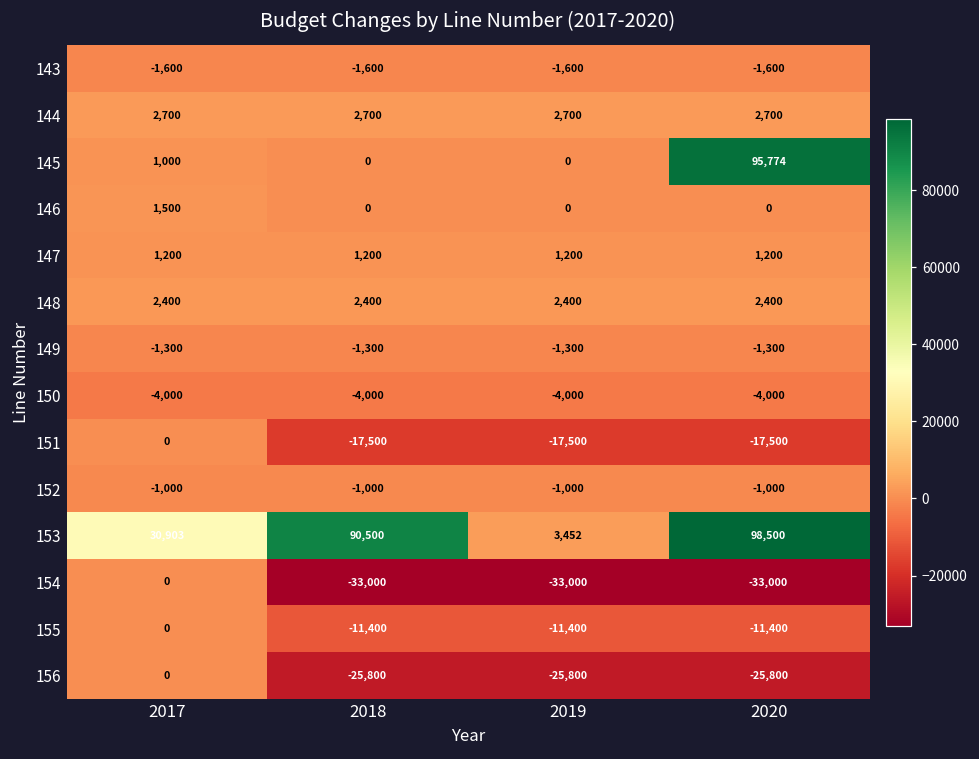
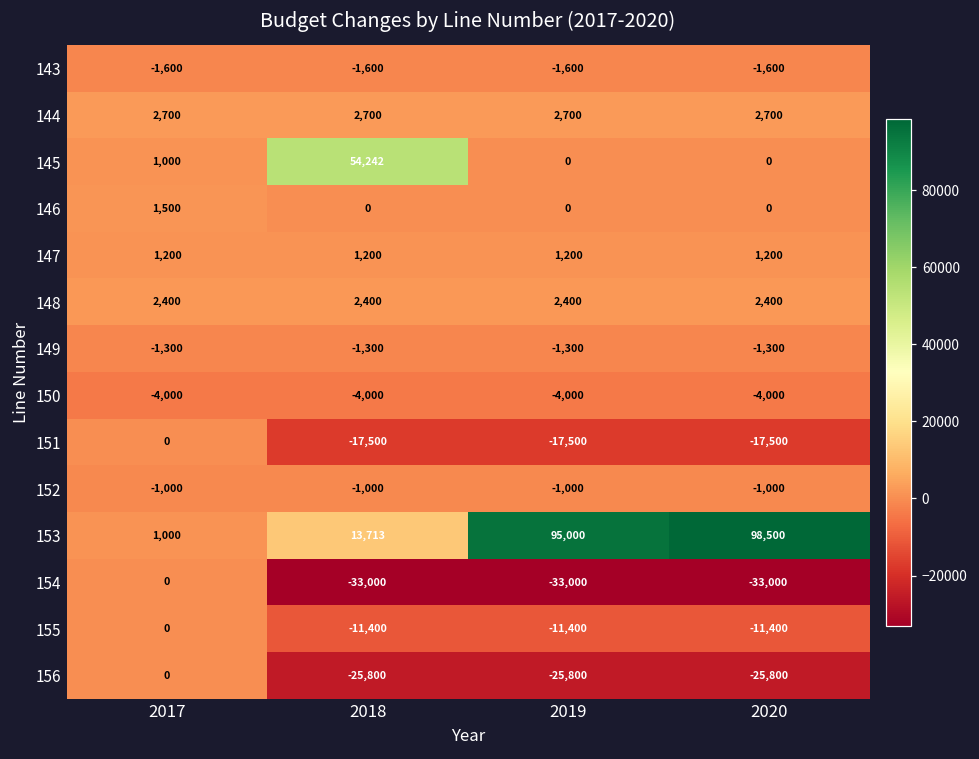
  {
    "143": {
      "2017": "-1,600",
      "2018": "-1,600",
      "2019": "-1,600",
      "2020": "-1,600"
    },
    "144": {
      "2017": "2,700",
      "2018": "2,700",
      "2019": "2,700",
      "2020": "2,700"
    },
    "145": {
      "2017": "1,000",
-     "2018": "0",
+     "2018": "54,242",
      "2019": "0",
-     "2020": "95,774"
+     "2020": "0"
    },
    "146": {
      "2017": "1,500",
      "2018": "0",
      "2019": "0",
      "2020": "0"
    },
    "147": {
      "2017": "1,200",
      "2018": "1,200",
      "2019": "1,200",
      "2020": "1,200"
    },
    "148": {
      "2017": "2,400",
      "2018": "2,400",
      "2019": "2,400",
      "2020": "2,400"
    },
    "149": {
      "2017": "-1,300",
      "2018": "-1,300",
      "2019": "-1,300",
      "2020": "-1,300"
    },
    "150": {
      "2017": "-4,000",
      "2018": "-4,000",
      "2019": "-4,000",
      "2020": "-4,000"
    },
    "151": {
      "2017": "0",
      "2018": "-17,500",
      "2019": "-17,500",
      "2020": "-17,500"
    },
    "152": {
      "2017": "-1,000",
      "2018": "-1,000",
      "2019": "-1,000",
      "2020": "-1,000"
    },
    "153": {
-     "2017": "30,903",
-     "2018": "90,500",
-     "2019": "3,452",
+     "2017": "1,000",
+     "2018": "13,713",
+     "2019": "95,000",
      "2020": "98,500"
    },
    "154": {
      "2017": "0",
      "2018": "-33,000",
      "2019": "-33,000",
      "2020": "-33,000"
    },
    "155": {
      "2017": "0",
      "2018": "-11,400",
      "2019": "-11,400",
      "2020": "-11,400"
    },
    "156": {
      "2017": "0",
      "2018": "-25,800",
      "2019": "-25,800",
      "2020": "-25,800"
    }
  }
